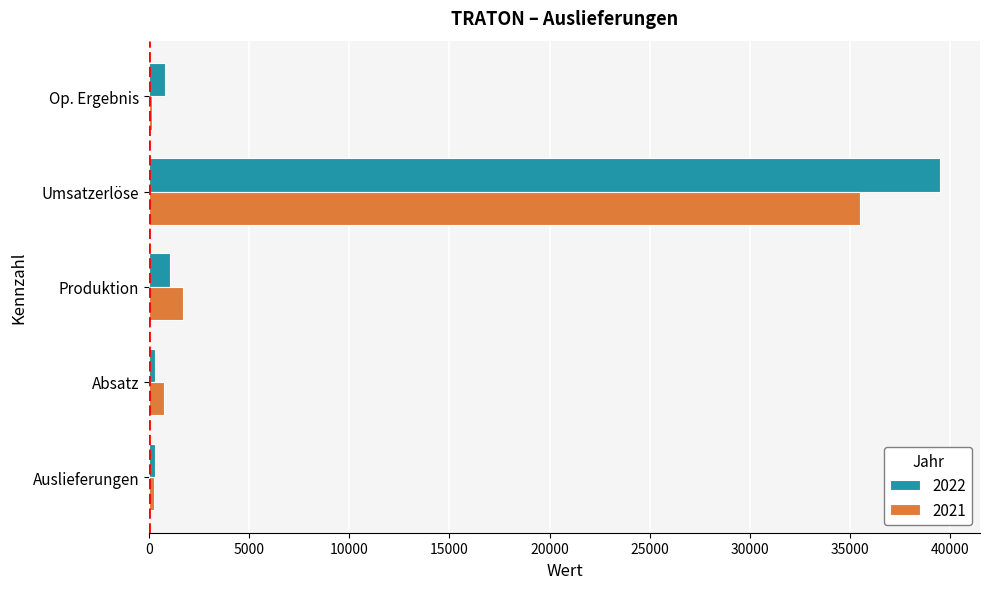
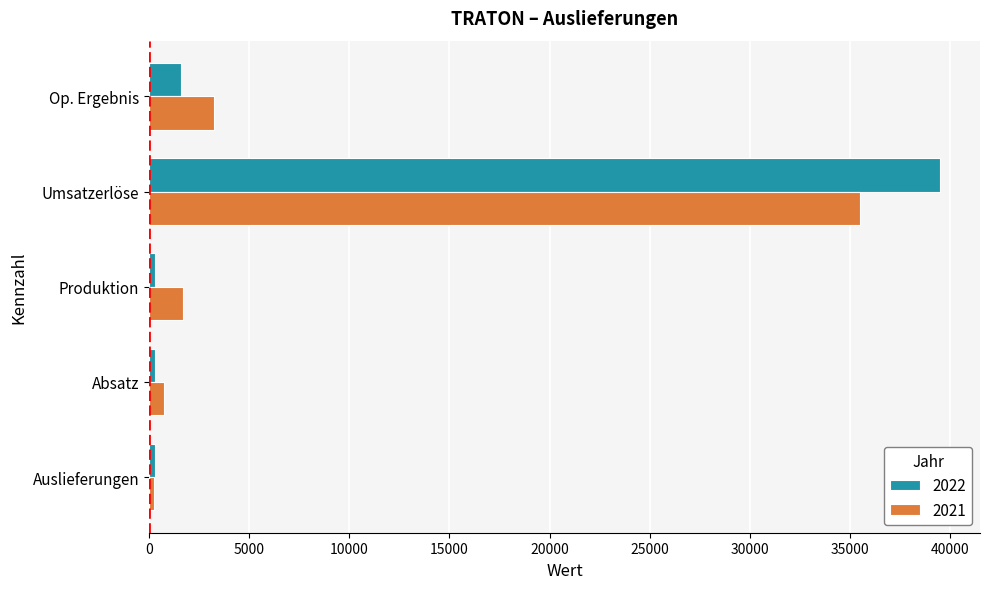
  {
    "2022": {
-     "Op. Ergebnis": 800,
+     "Op. Ergebnis": 1600,
      "Umsatzerlöse": 39500,
-     "Produktion": 1000,
+     "Produktion": 300,
      "Absatz": 300,
      "Auslieferungen": 300
    },
    "2021": {
-     "Op. Ergebnis": 200,
+     "Op. Ergebnis": 3200,
      "Umsatzerlöse": 35500,
      "Produktion": 1700,
      "Absatz": 800,
      "Auslieferungen": 300
    }
  }
